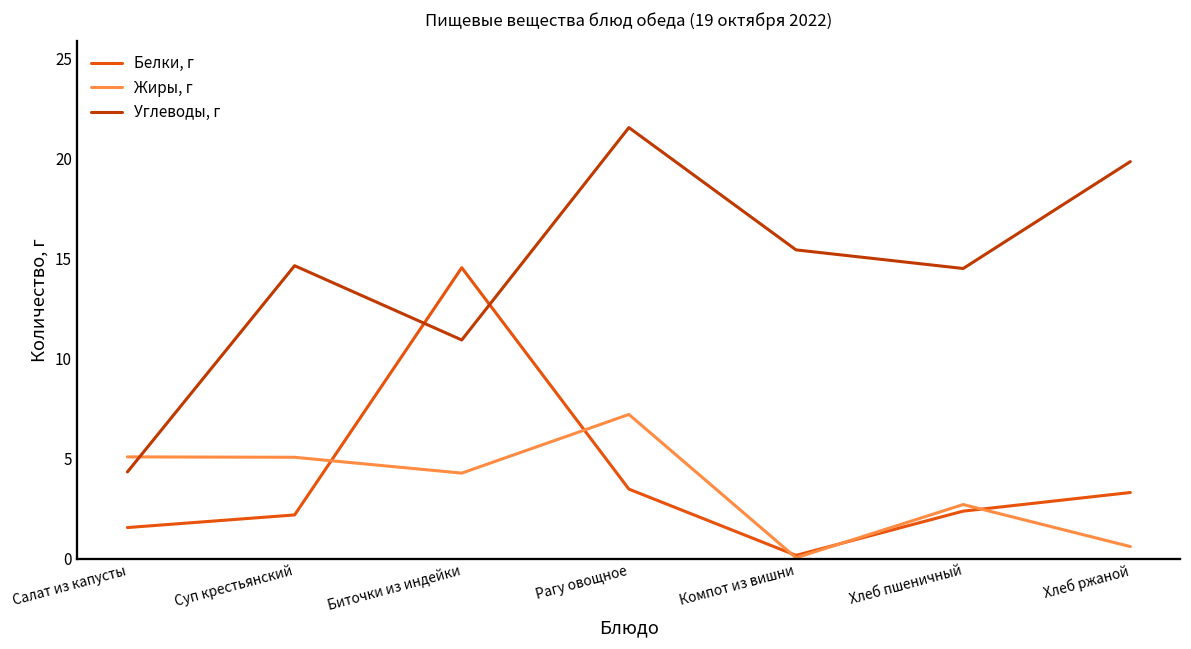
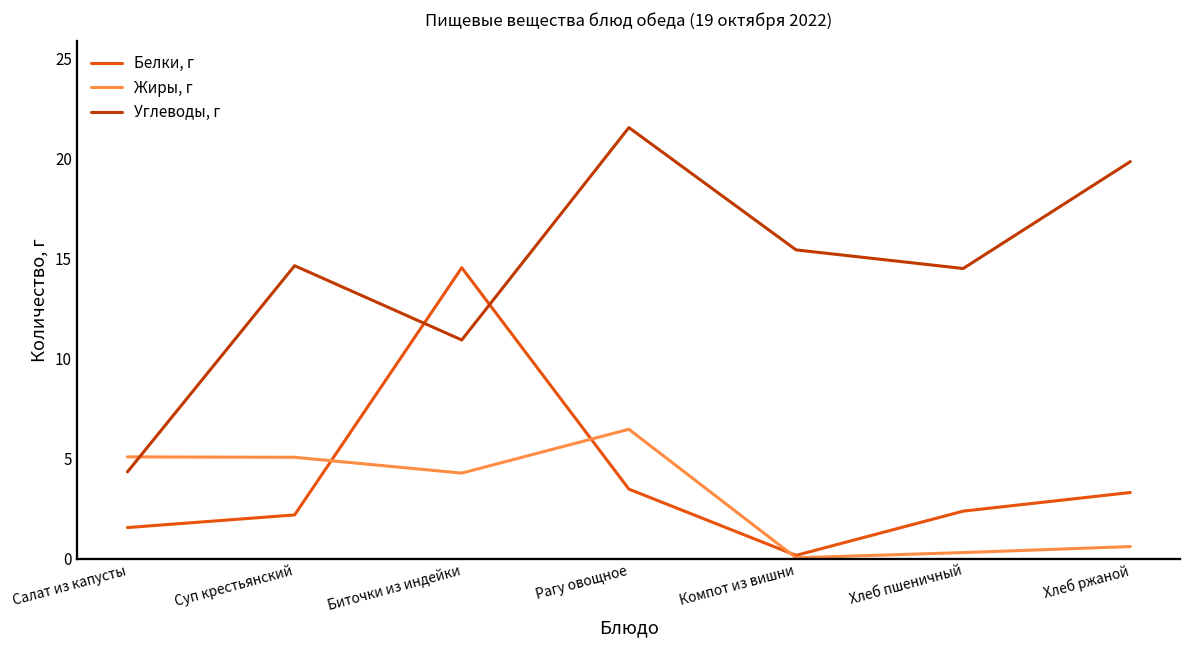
  {
    "Жиры, г": {
      "Салат из капусты": 5.1,
      "Суп крестьянский": 5.1,
      "Биточки из индейки": 4.3,
-     "Рагу овощное": 7.2,
-     "Хлеб пшеничный": 2.7,
+     "Рагу овощное": 6.5,
+     "Хлеб пшеничный": 0.3,
      "Хлеб ржаной": 0.6
    }
  }
